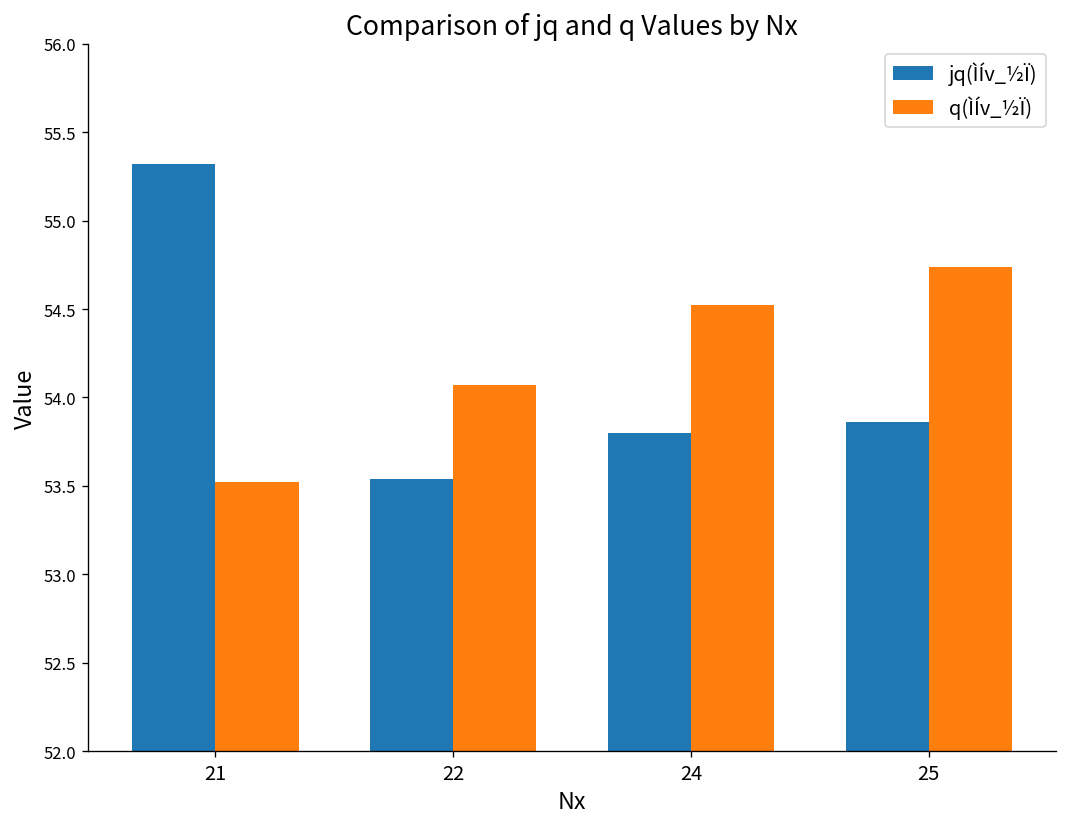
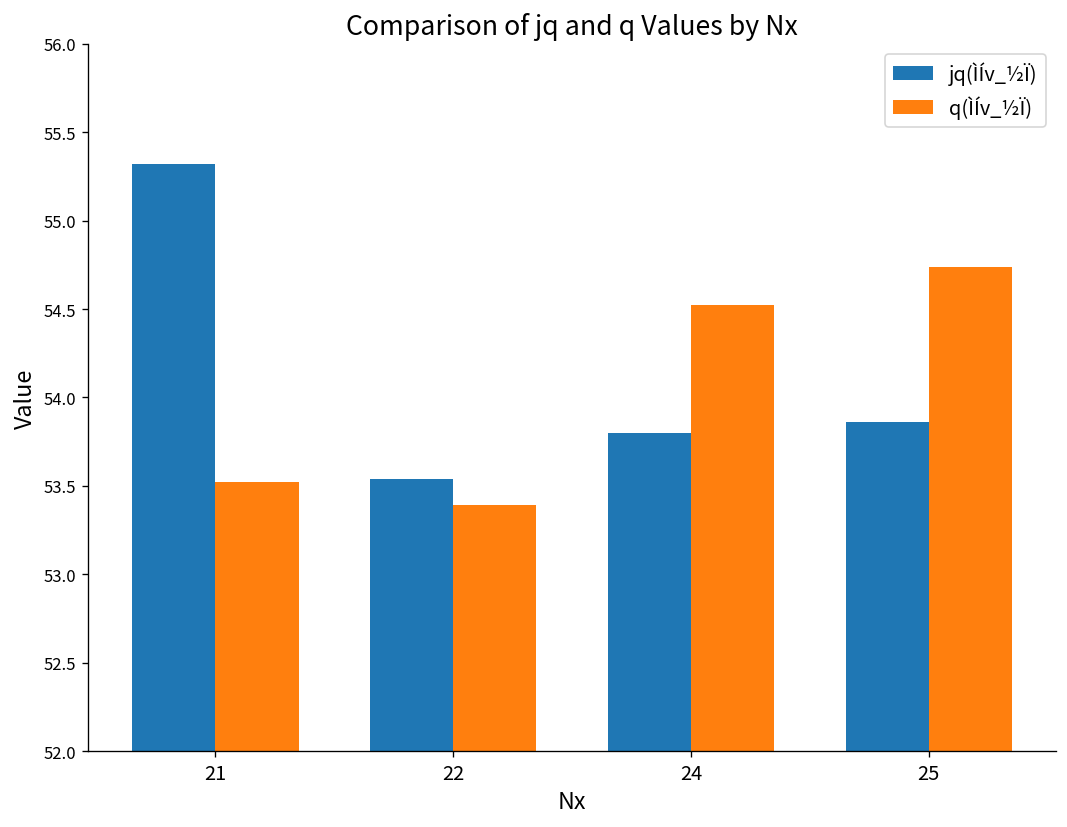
  {
    "jq(ÌÍv_½Ï)": {
      "21": 55.32,
      "22": 53.54,
      "24": 53.80,
      "25": 53.86
    },
    "q(ÌÍv_½Ï)": {
      "21": 53.52,
-     "22": 54.07,
+     "22": 53.39,
      "24": 54.52,
      "25": 54.74
    }
  }
